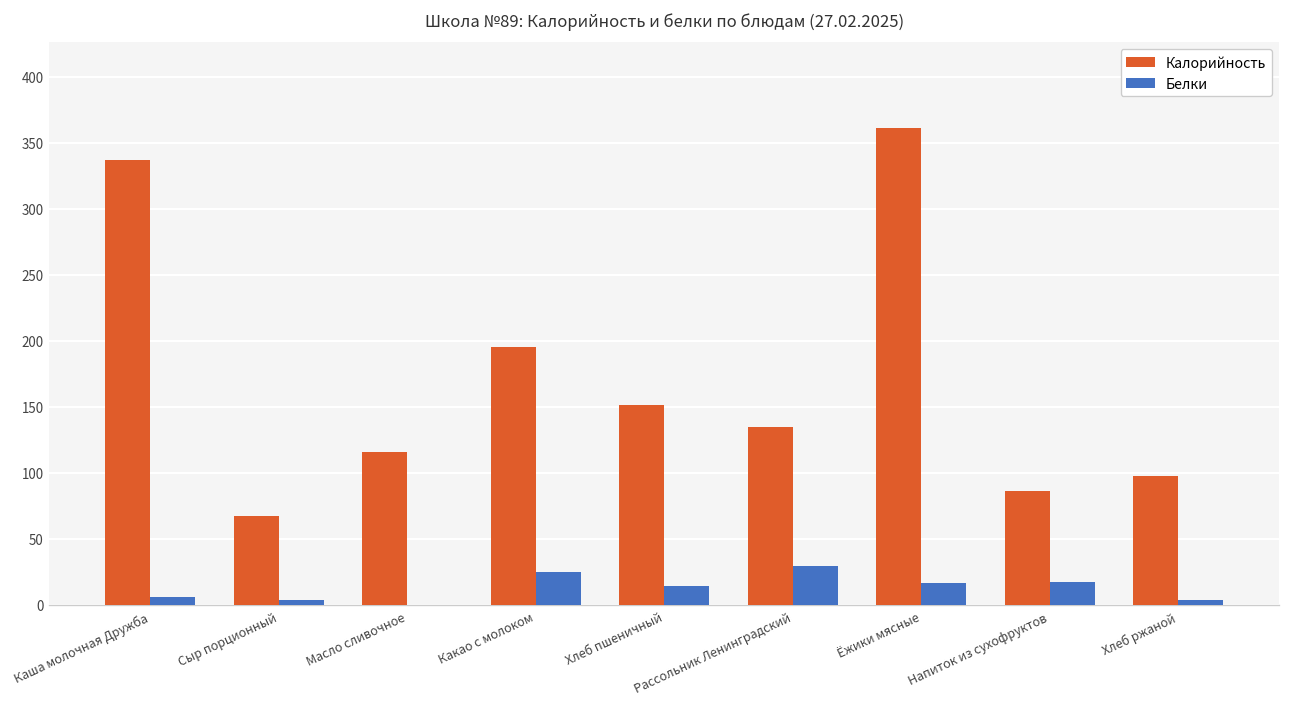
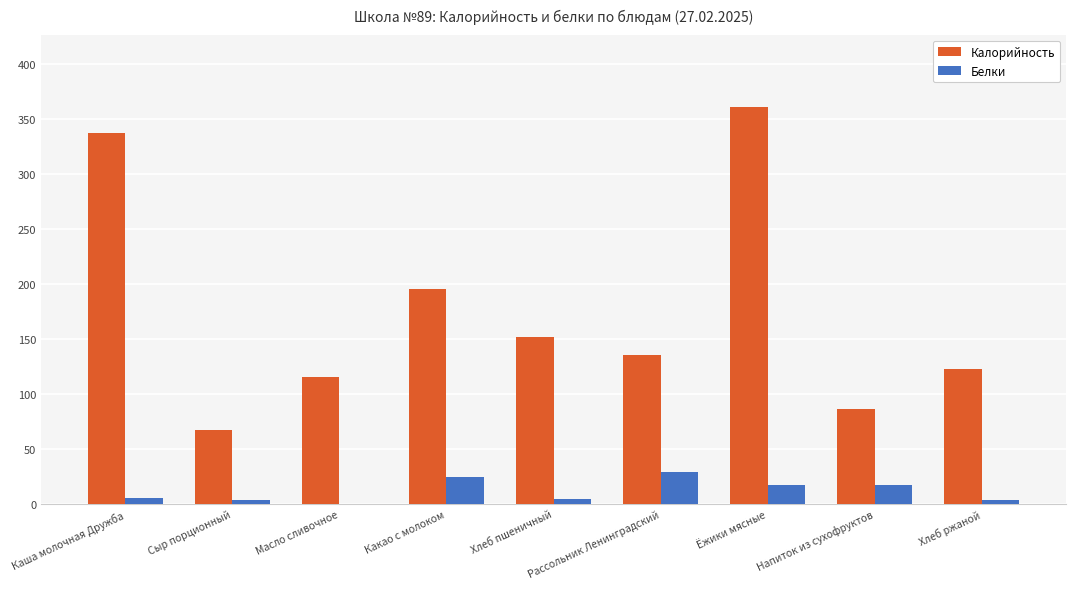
  {
    "Калорийность": {
      "Каша молочная Дружба": 337,
      "Сыр порционный": 68,
      "Масло сливочное": 116,
      "Какао с молоком": 195,
      "Хлеб пшеничный": 152,
      "Рассольник Ленинградский": 135,
      "Ёжики мясные": 361,
      "Напиток из сухофруктов": 87,
-     "Хлеб ржаной": 98
+     "Хлеб ржаной": 122
    },
    "Белки": {
      "Каша молочная Дружба": 6,
      "Сыр порционный": 4,
      "Какао с молоком": 25,
-     "Хлеб пшеничный": 15,
+     "Хлеб пшеничный": 4,
      "Рассольник Ленинградский": 29,
      "Ёжики мясные": 17,
      "Напиток из сухофруктов": 17,
      "Хлеб ржаной": 3
    }
  }
